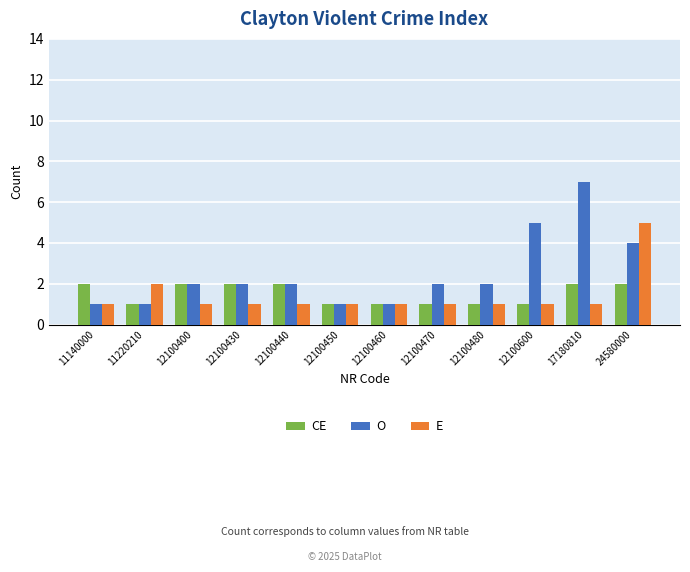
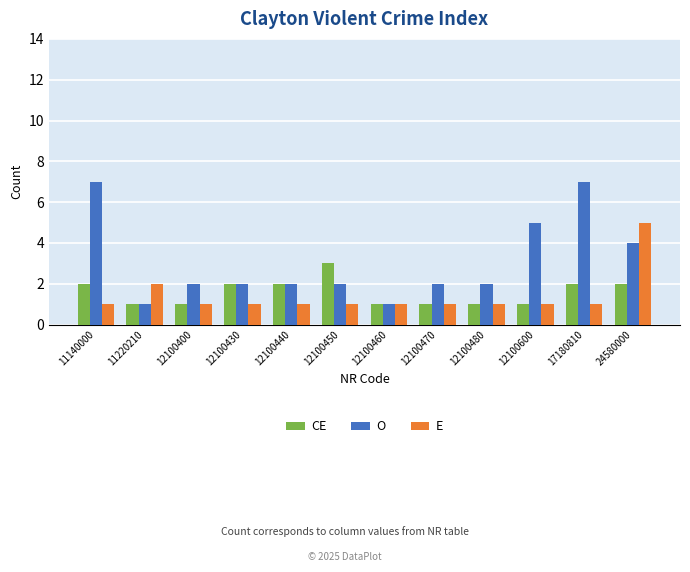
  {
    "CE": {
      "11140000": 2,
      "11220210": 1,
-     "12100400": 2,
+     "12100400": 1,
      "12100430": 2,
      "12100440": 2,
-     "12100450": 1,
+     "12100450": 3,
      "12100460": 1,
      "12100470": 1,
      "12100480": 1,
      "12100600": 1,
      "17180810": 2,
      "24580000": 2
    },
    "O": {
-     "11140000": 1,
+     "11140000": 7,
      "11220210": 1,
      "12100400": 2,
      "12100430": 2,
      "12100440": 2,
-     "12100450": 1,
+     "12100450": 2,
      "12100460": 1,
      "12100470": 2,
      "12100480": 2,
      "12100600": 5,
      "17180810": 7,
      "24580000": 4
    },
    "E": {
      "11140000": 1,
      "11220210": 2,
      "12100400": 1,
      "12100430": 1,
      "12100440": 1,
      "12100450": 1,
      "12100460": 1,
      "12100470": 1,
      "12100480": 1,
      "12100600": 1,
      "17180810": 1,
      "24580000": 5
    }
  }
